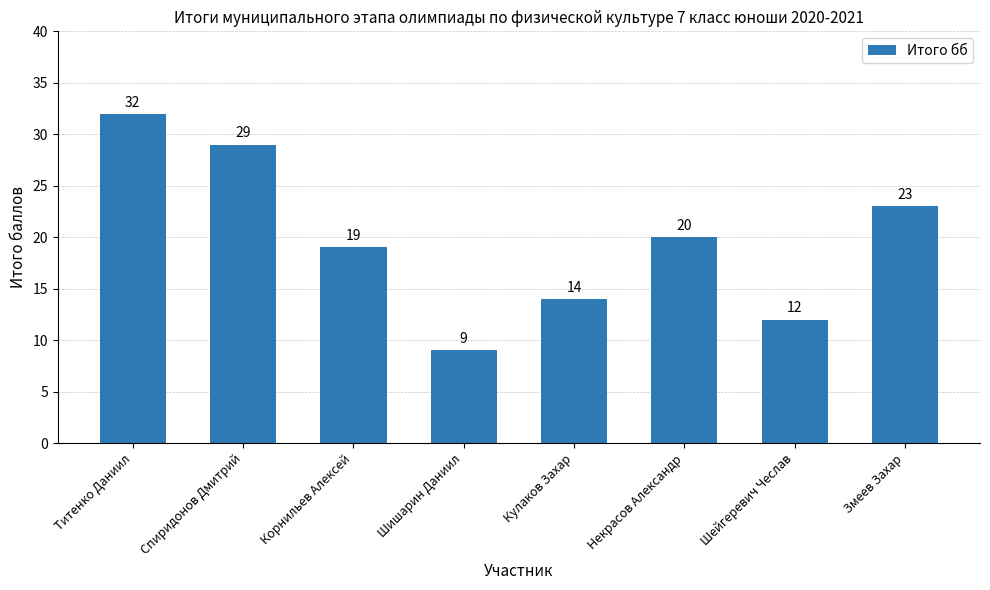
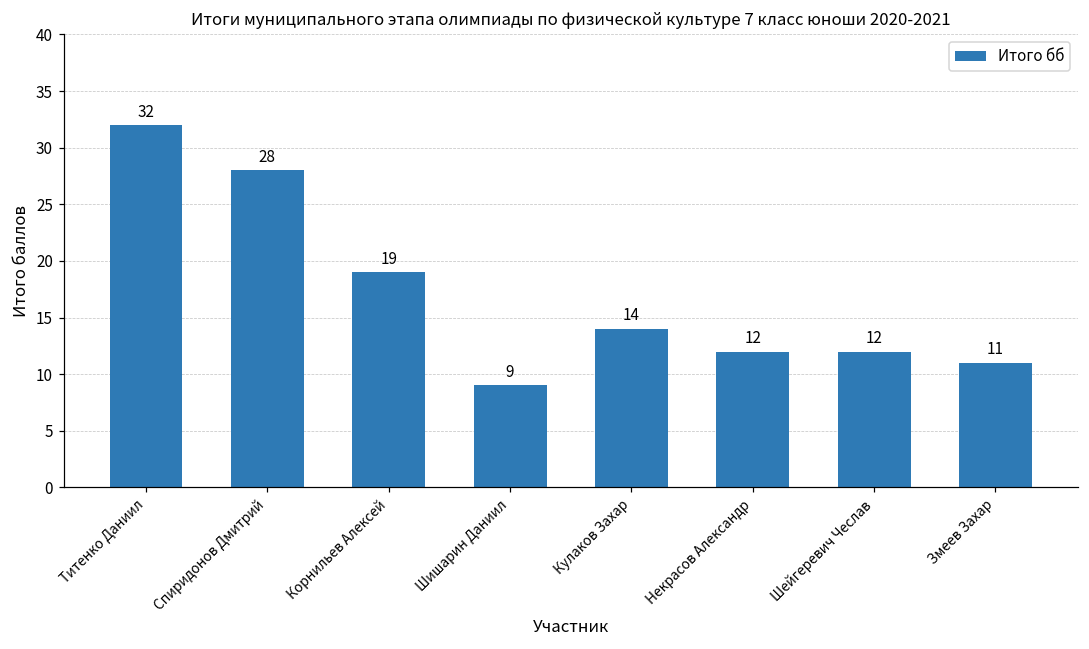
  {
    "Титенко Даниил": 32,
-   "Спиридонов Дмитрий": 29,
+   "Спиридонов Дмитрий": 28,
    "Корнильев Алексей": 19,
    "Шишарин Даниил": 9,
    "Кулаков Захар": 14,
-   "Некрасов Александр": 20,
+   "Некрасов Александр": 12,
    "Шейгеревич Чеслав": 12,
-   "Змеев Захар": 23
+   "Змеев Захар": 11
  }
